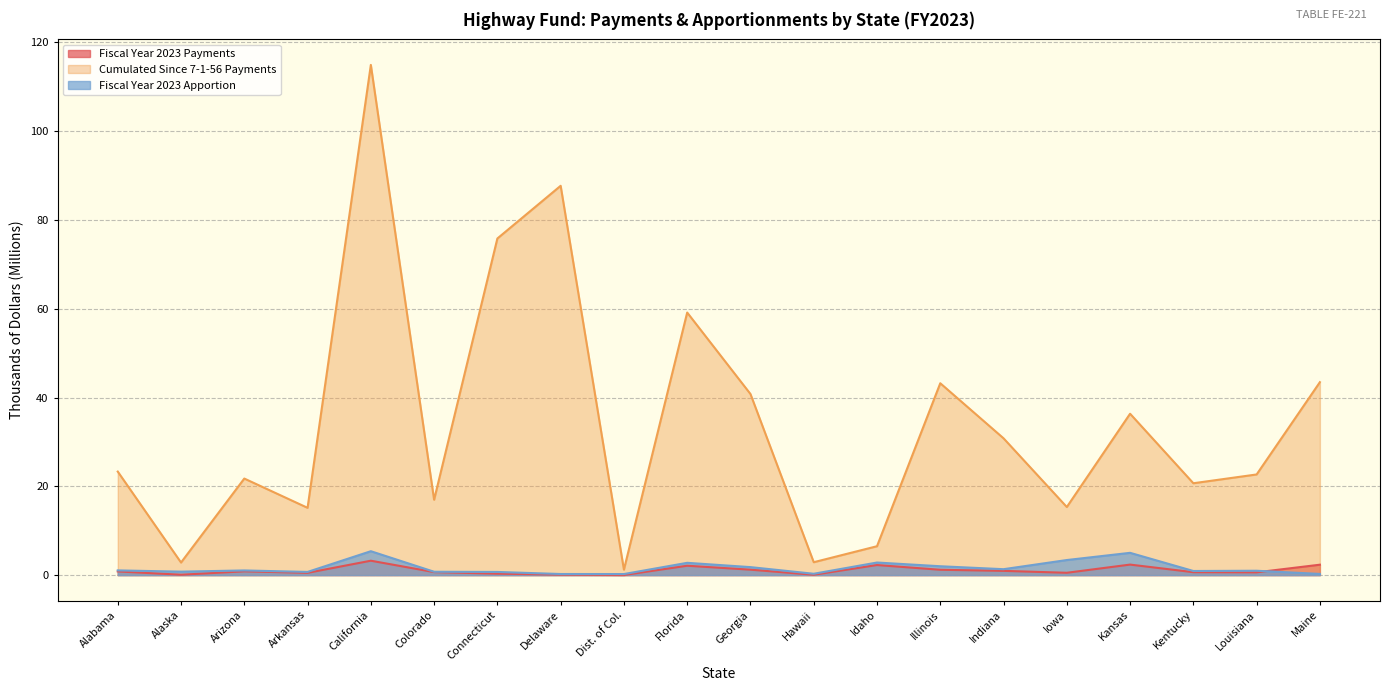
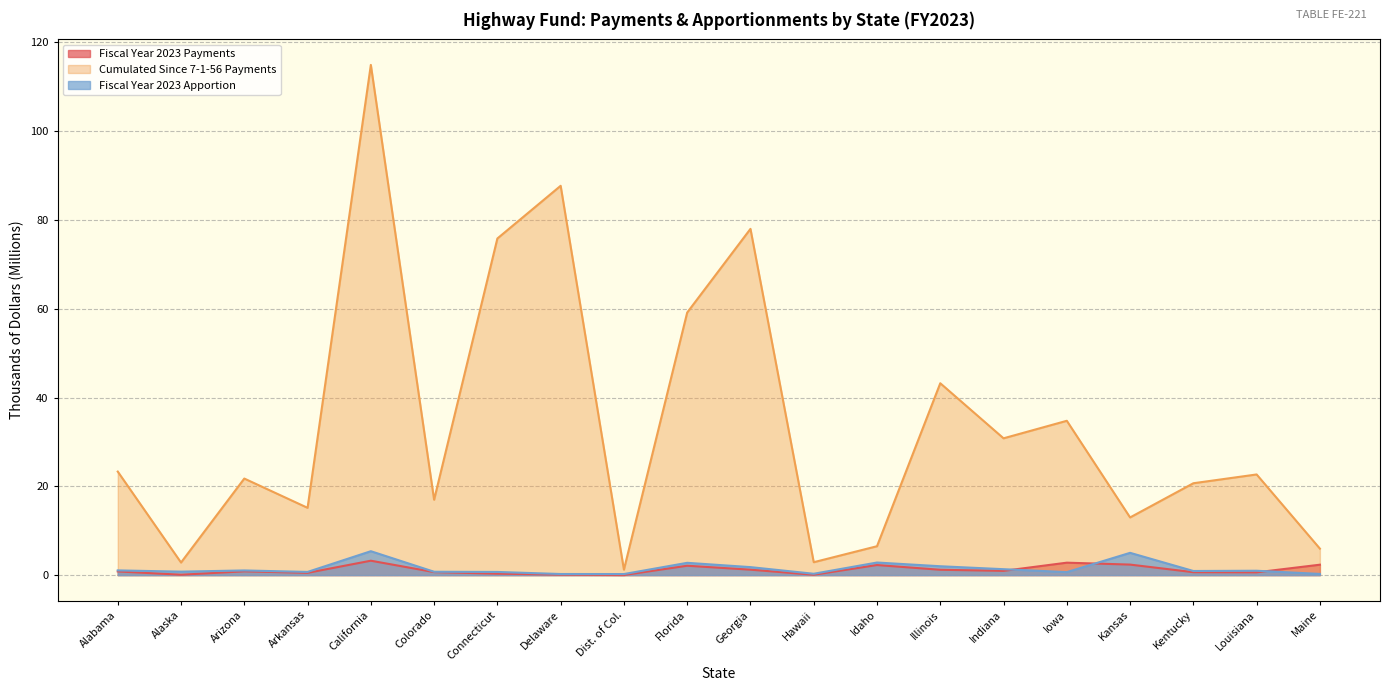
  {
    "Fiscal Year 2023 Payments": {
      "Alaska": 0,
      "California": 3,
      "Florida": 2,
      "Georgia": 1,
      "Illinois": 1,
-     "Iowa": 1,
+     "Iowa": 3,
      "Kansas": 2,
      "Maine": 2
    },
    "Cumulated Since 7-1-56 Payments": {
      "Alabama": 23,
      "Alaska": 3,
      "Arizona": 22,
      "Arkansas": 15,
      "California": 115,
      "Colorado": 17,
      "Connecticut": 76,
      "Delaware": 88,
      "Dist. of Col.": 1,
      "Florida": 59,
-     "Georgia": 41,
+     "Georgia": 78,
      "Hawaii": 3,
      "Idaho": 7,
      "Illinois": 43,
      "Indiana": 31,
-     "Iowa": 15,
-     "Kansas": 36,
+     "Iowa": 35,
+     "Kansas": 13,
      "Kentucky": 21,
      "Louisiana": 23,
-     "Maine": 43
+     "Maine": 6
    },
    "Fiscal Year 2023 Apportion": {
      "Alaska": 1,
      "California": 5,
      "Florida": 3,
      "Georgia": 2,
      "Illinois": 2,
-     "Iowa": 3,
+     "Iowa": 1,
      "Kansas": 5,
      "Maine": 0
    }
  }
